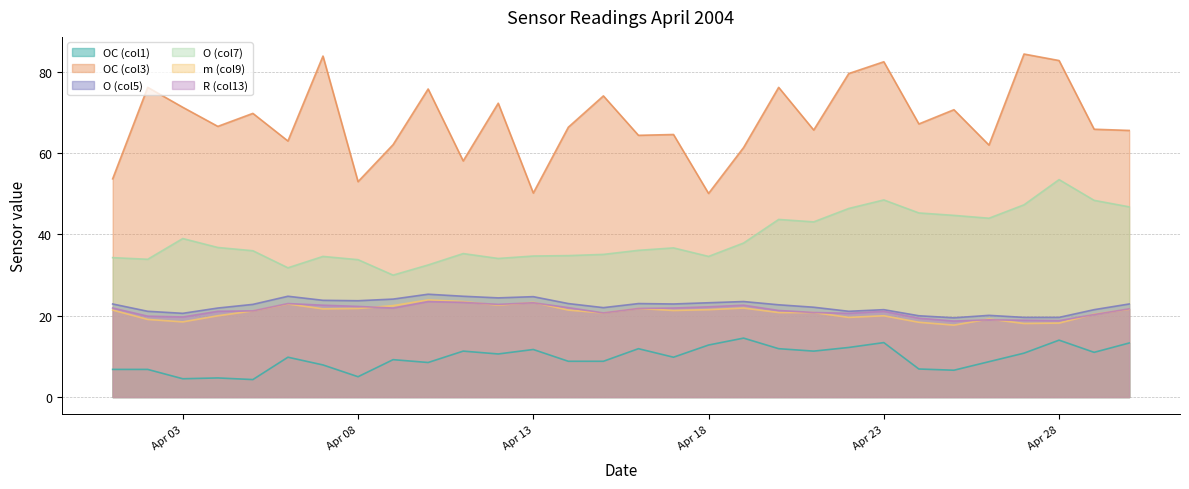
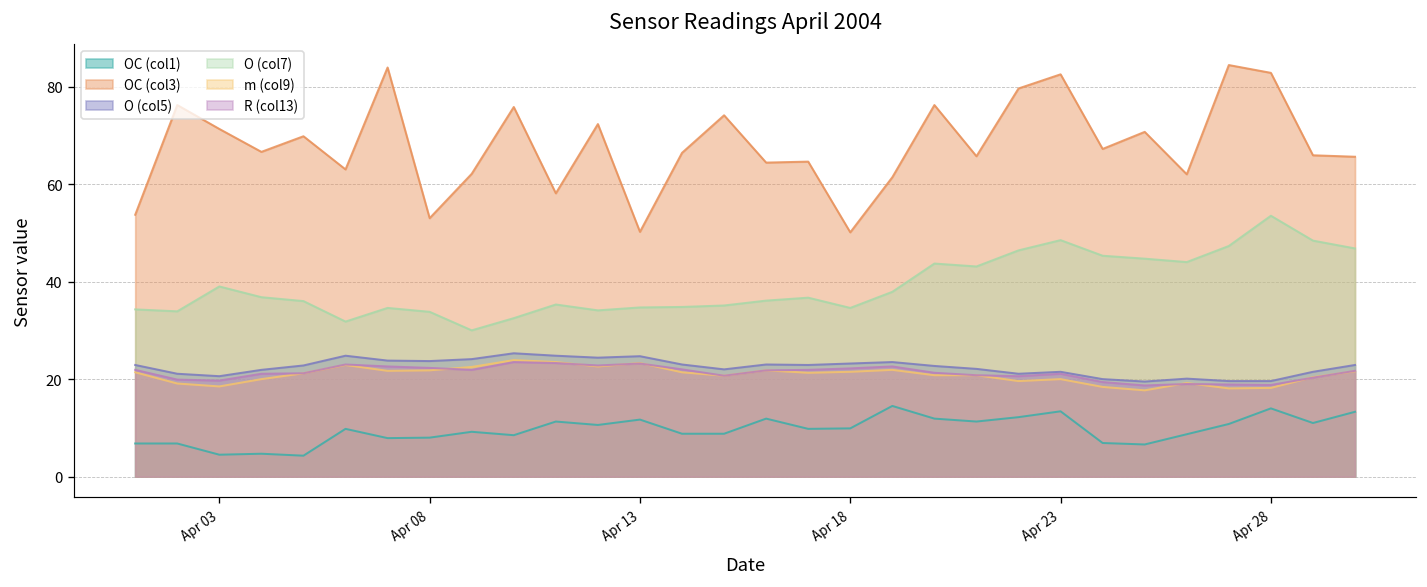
  {
    "OC (col1)": {
      "Apr 03": 5,
-     "Apr 08": 5,
+     "Apr 08": 8,
      "Apr 13": 12,
-     "Apr 18": 13,
+     "Apr 18": 10,
      "Apr 23": 13,
      "Apr 28": 14
    }
  }
